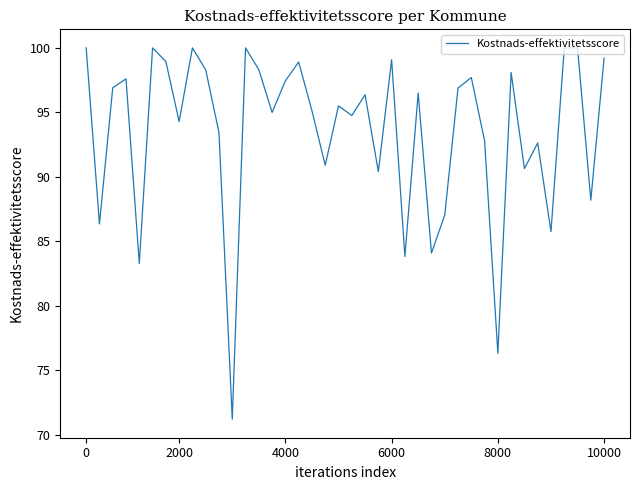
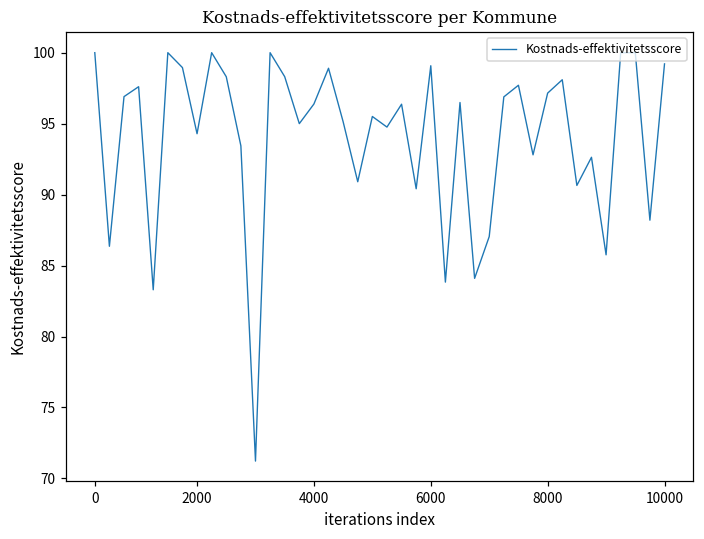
  {
    "0": 100.0,
    "2000": 94.3,
-   "4000": 97.4,
+   "4000": 96.4,
    "6000": 99.1,
-   "8000": 76.3,
+   "8000": 97.2,
    "10000": 99.2
  }
